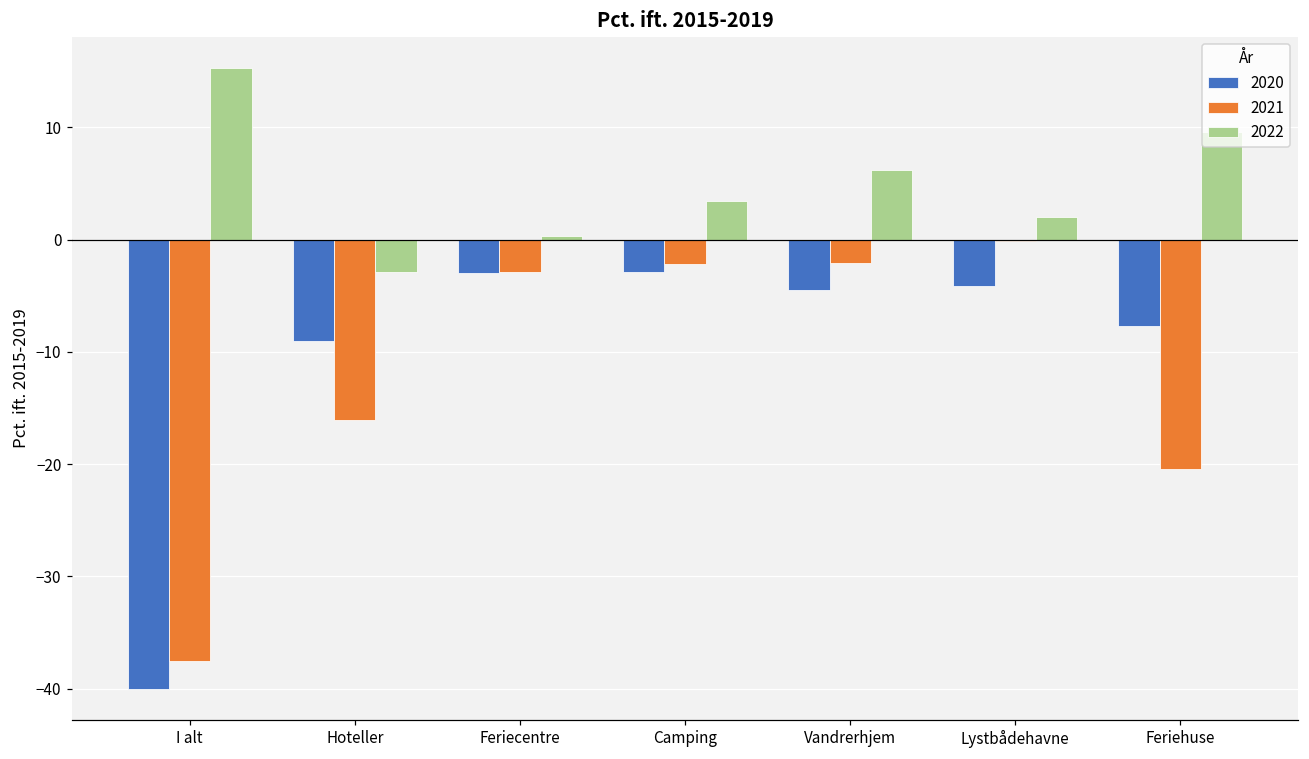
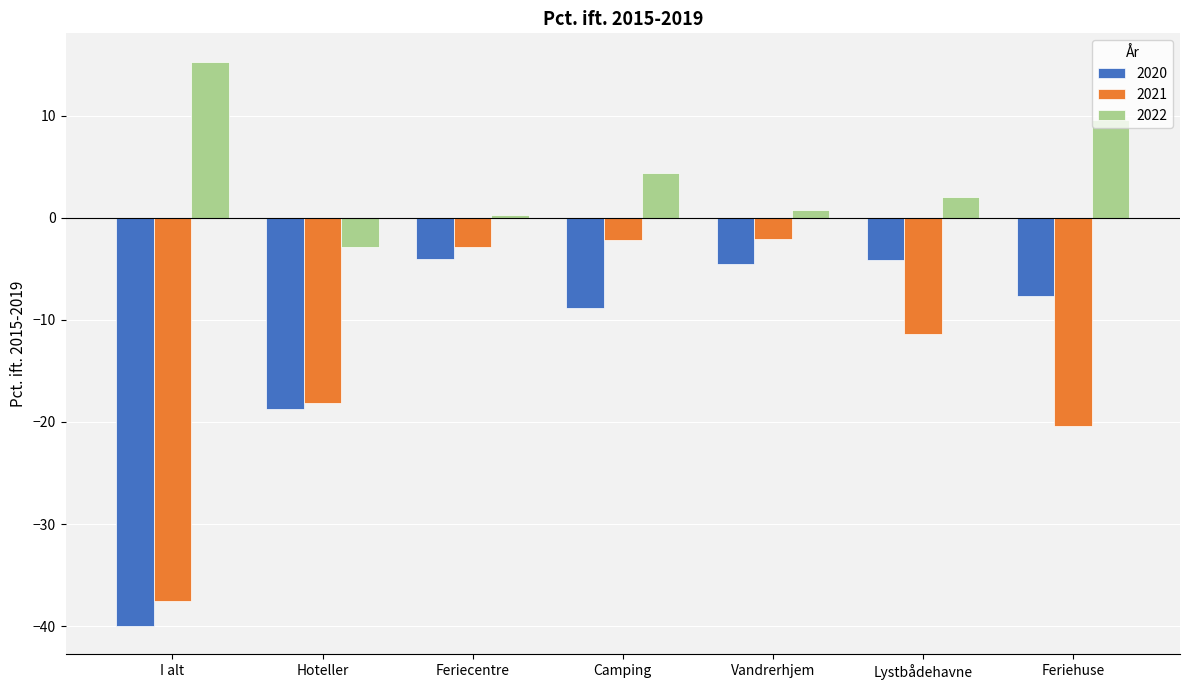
  {
    "2020": {
      "I alt": -40.0,
-     "Hoteller": -9.0,
-     "Feriecentre": -3,
-     "Camping": -2.9,
+     "Hoteller": -18.7,
+     "Feriecentre": -4,
+     "Camping": -8.8,
      "Vandrerhjem": -4.5,
      "Lystbådehavne": -4.1,
      "Feriehuse": -7.7
    },
    "2021": {
      "I alt": -37.5,
-     "Hoteller": -16.1,
+     "Hoteller": -18.1,
      "Feriecentre": -2.9,
      "Camping": -2.2,
      "Vandrerhjem": -2.1,
-     "Lystbådehavne": -0.1,
+     "Lystbådehavne": -11.4,
      "Feriehuse": -20.4
    },
    "2022": {
      "I alt": 15.3,
      "Hoteller": -2.9,
      "Feriecentre": 0.3,
-     "Camping": 3.4,
-     "Vandrerhjem": 6.2,
+     "Camping": 4.4,
+     "Vandrerhjem": 0.8,
      "Lystbådehavne": 2.0
    }
  }
